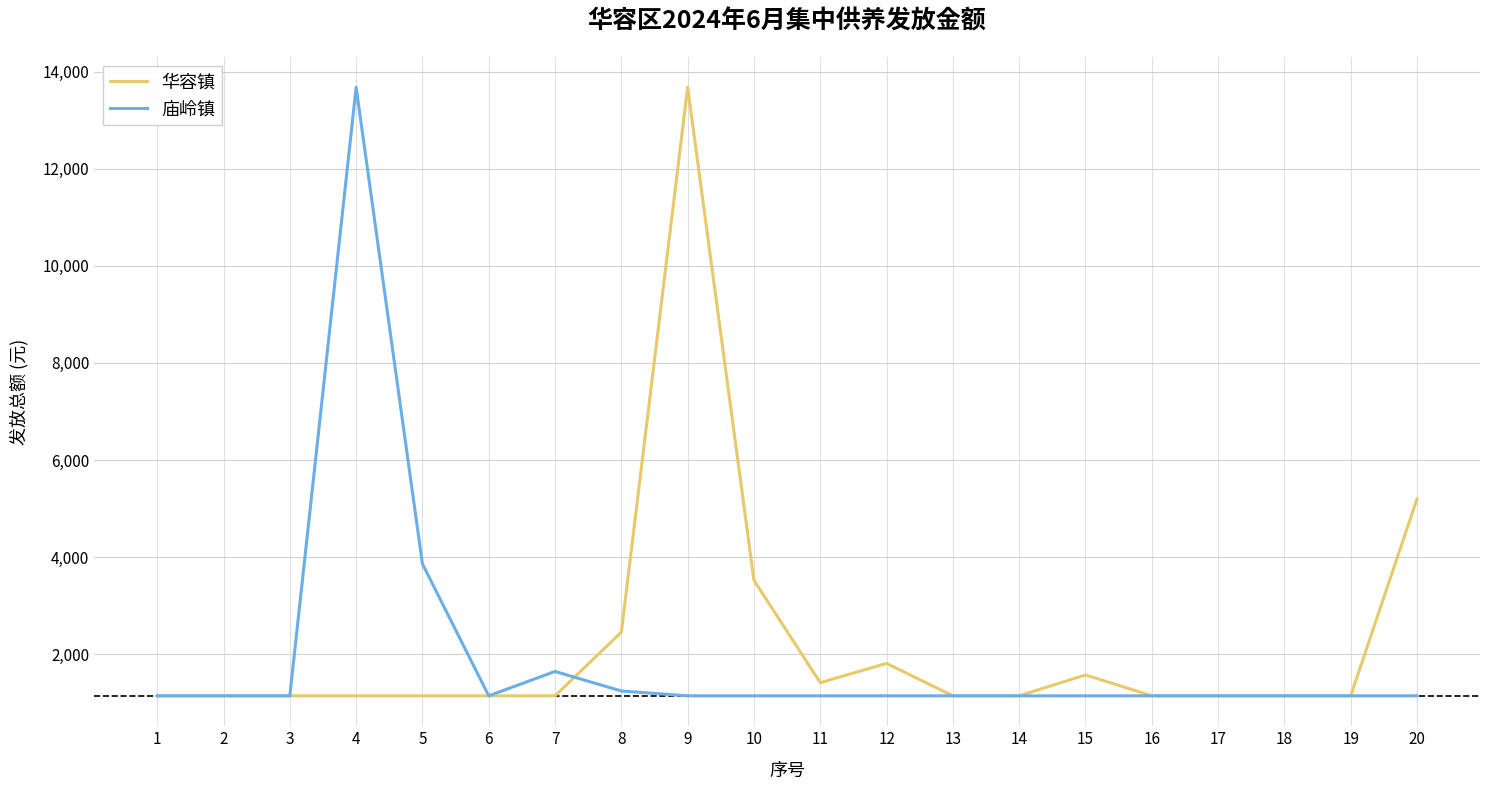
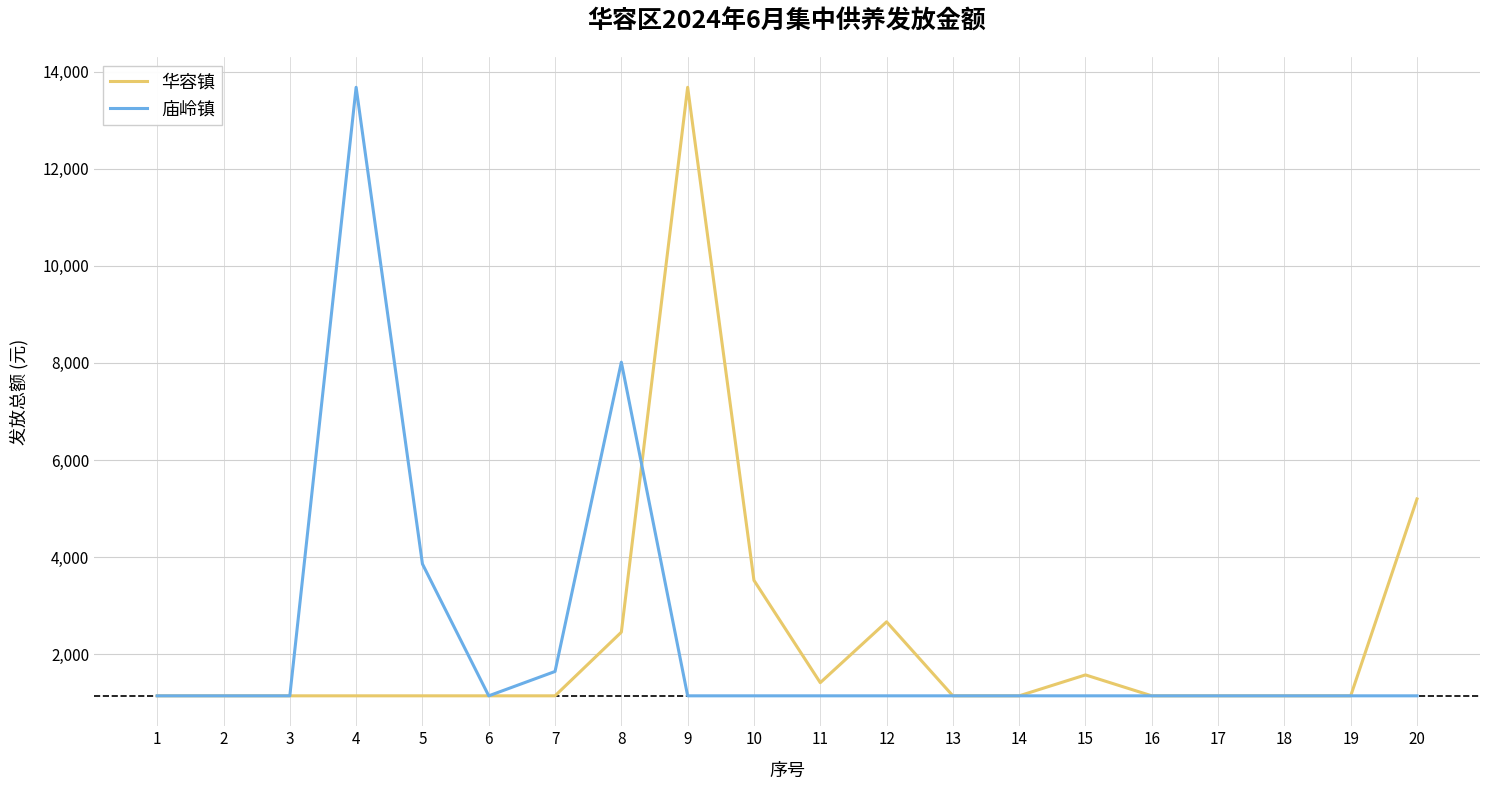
  {
    "华容镇": {
      "4": "1,100",
      "5": "1,100",
      "7": "1,100",
      "8": "2,500",
      "9": "13,700",
      "10": "3,500",
      "11": "1,400",
-     "12": "1,800",
+     "12": "2,700",
      "15": "1,600",
      "20": "5,200"
    },
    "庙岭镇": {
      "4": "13,700",
      "5": "3,900",
      "7": "1,600",
-     "8": "1,200",
+     "8": "8,000",
      "9": "1,100",
      "10": "1,100",
      "11": "1,100",
      "12": "1,100",
      "15": "1,100",
      "20": "1,100"
    }
  }
